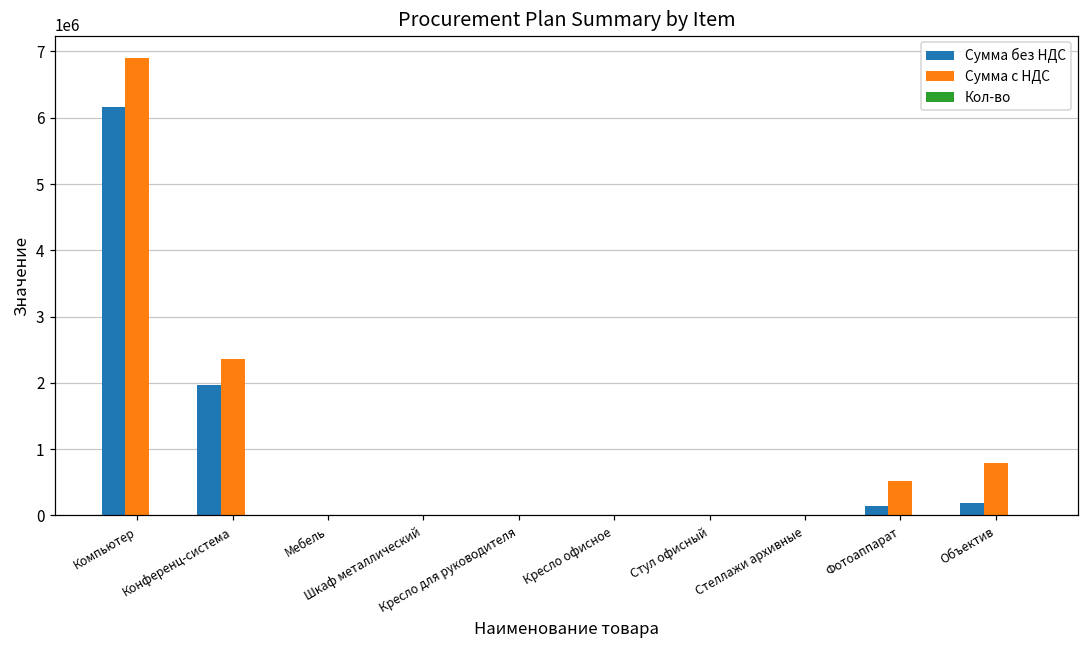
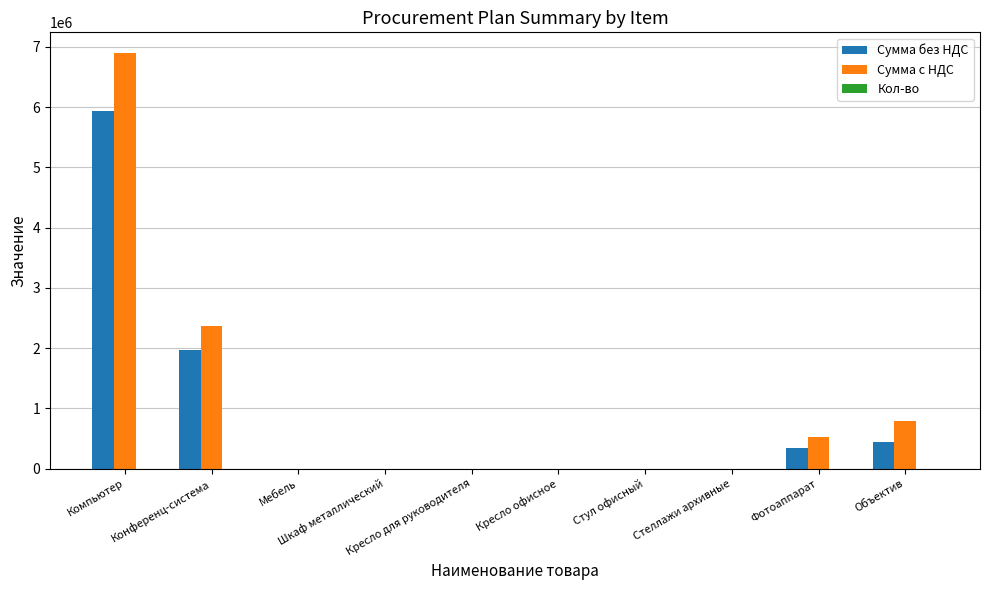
  {
    "Сумма без НДС": {
-     "Компьютер": 6200000,
+     "Компьютер": 5900000,
      "Конференц-система": 2000000,
      "Мебель": 0,
      "Шкаф металлический": 0,
      "Кресло для руководителя": 0,
      "Кресло офисное": 0,
      "Стул офисный": 0,
      "Стеллажи архивные": 0,
-     "Фотоаппарат": 100000,
-     "Объектив": 200000
+     "Фотоаппарат": 300000,
+     "Объектив": 400000
    },
    "Сумма с НДС": {
      "Компьютер": 6900000,
      "Конференц-система": 2400000,
      "Мебель": 0,
      "Шкаф металлический": 0,
      "Кресло для руководителя": 0,
      "Кресло офисное": 0,
      "Стул офисный": 0,
      "Стеллажи архивные": 0,
      "Фотоаппарат": 500000,
      "Объектив": 800000
    }
  }
